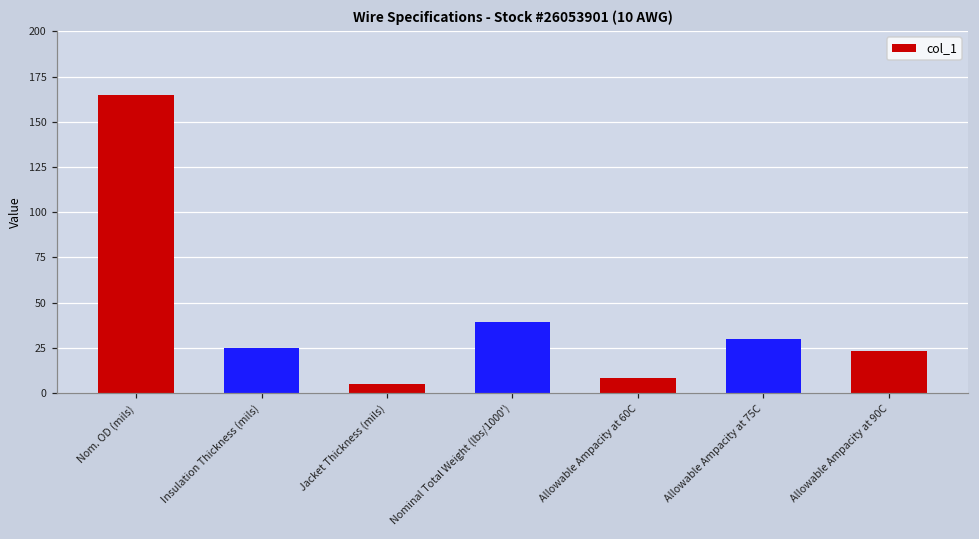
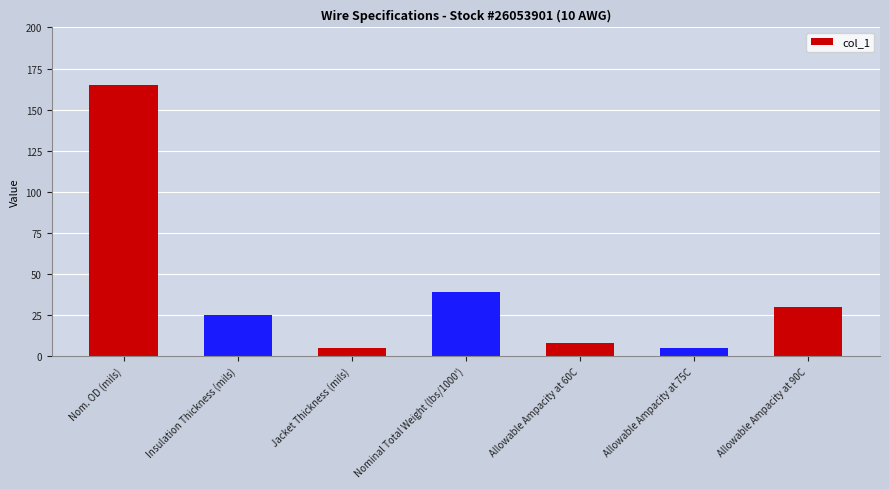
  {
    "Nom. OD (mils)": 165,
    "Insulation Thickness (mils)": 25,
    "Jacket Thickness (mils)": 5,
    "Nominal Total Weight (lbs/1000')": 39,
    "Allowable Ampacity at 60C": 8,
-   "Allowable Ampacity at 75C": 30,
-   "Allowable Ampacity at 90C": 23
+   "Allowable Ampacity at 75C": 5,
+   "Allowable Ampacity at 90C": 30
  }
